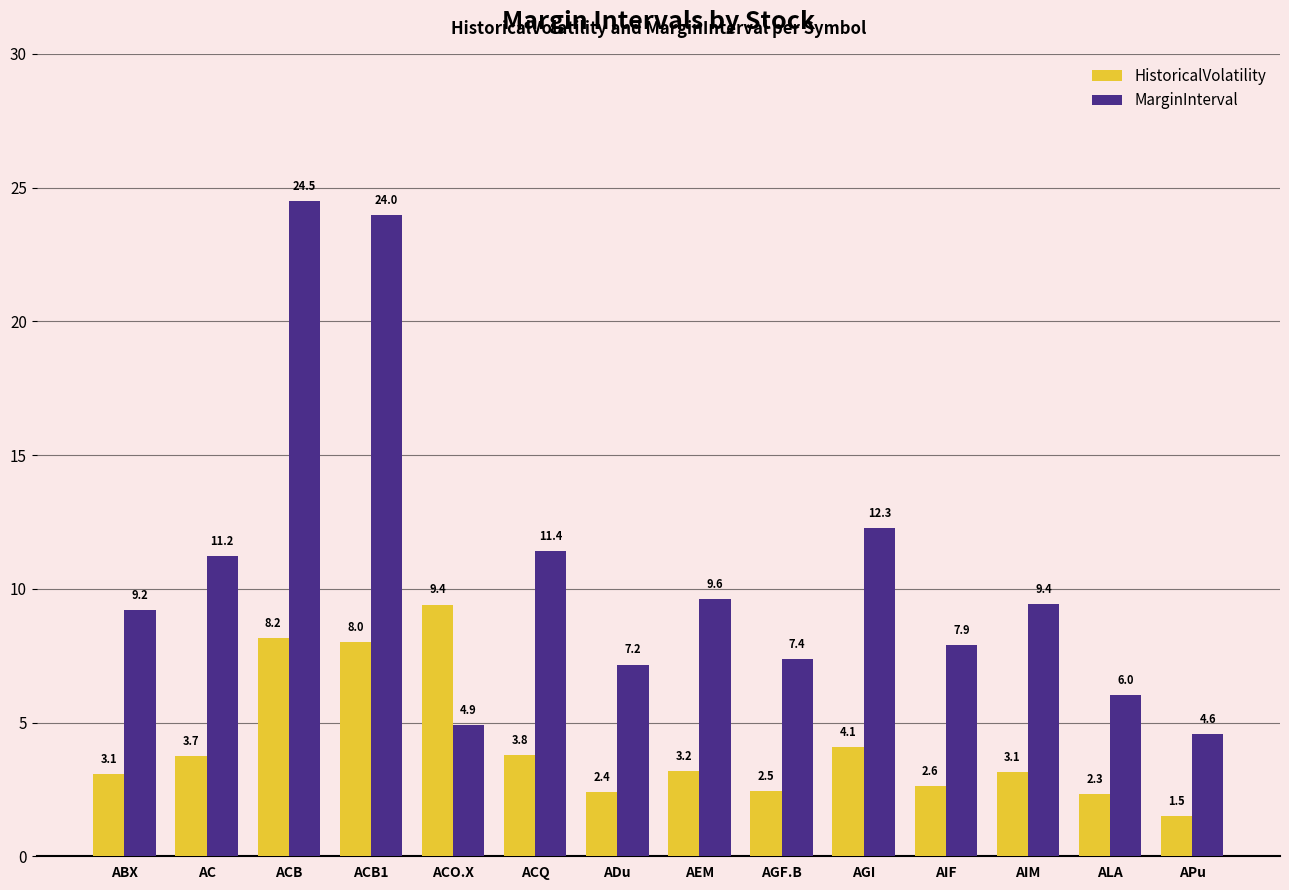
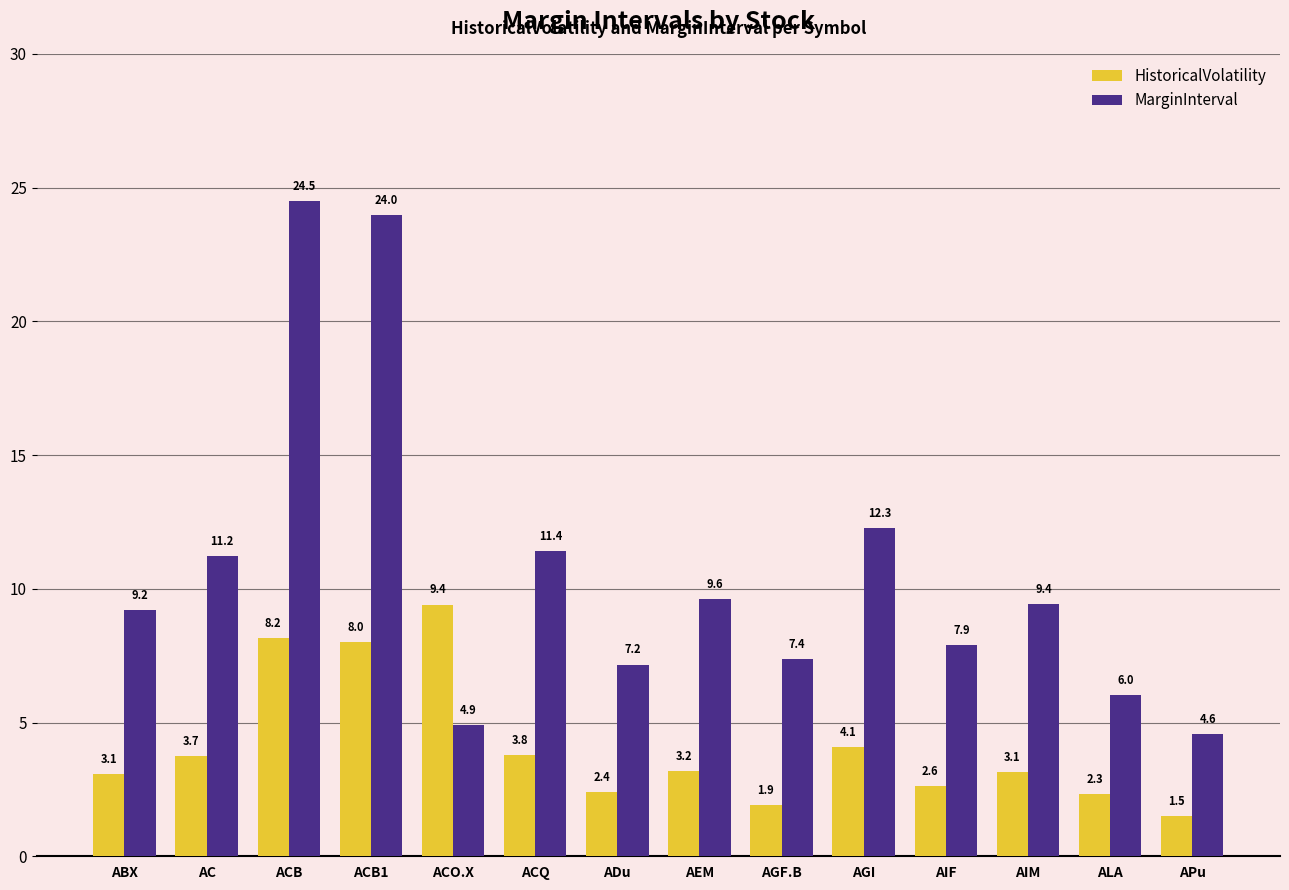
  {
    "HistoricalVolatility": {
      "ABX": 3.1,
      "AC": 3.7,
      "ACB": 8.2,
      "ACB1": 8.0,
      "ACO.X": 9.4,
      "ACQ": 3.8,
      "ADu": 2.4,
      "AEM": 3.2,
-     "AGF.B": 2.5,
+     "AGF.B": 1.9,
      "AGI": 4.1,
      "AIF": 2.6,
      "AIM": 3.1,
      "ALA": 2.3,
      "APu": 1.5
    },
    "MarginInterval": {
      "ABX": 9.2,
      "AC": 11.2,
      "ACB": 24.5,
      "ACB1": 24.0,
      "ACO.X": 4.9,
      "ACQ": 11.4,
      "ADu": 7.2,
      "AEM": 9.6,
      "AGF.B": 7.4,
      "AGI": 12.3,
      "AIF": 7.9,
      "AIM": 9.4,
      "ALA": 6.0,
      "APu": 4.6
    }
  }
